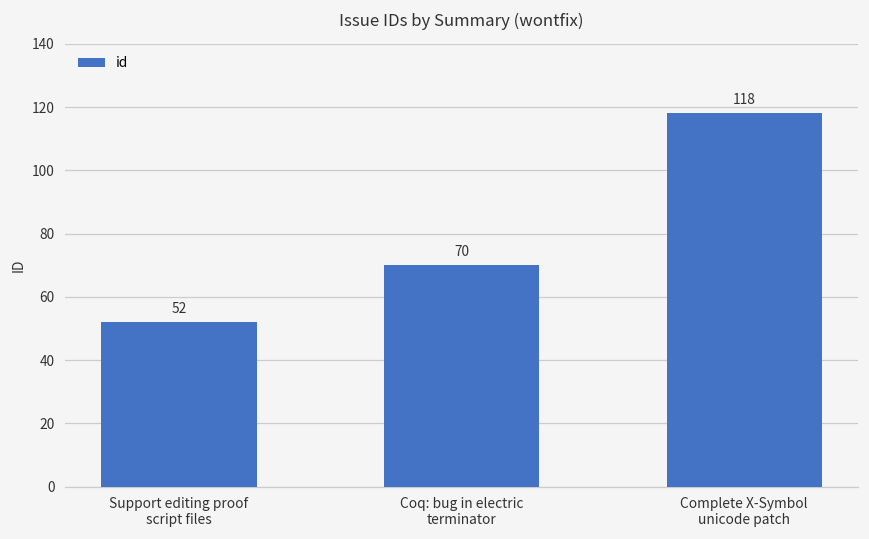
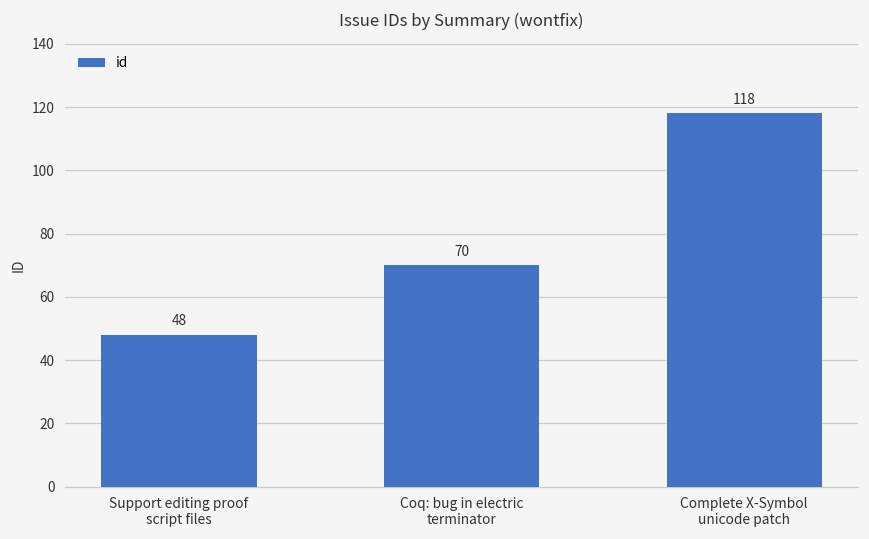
  {
-   "Support editing proof script files": 52,
+   "Support editing proof script files": 48,
    "Coq: bug in electric terminator": 70,
    "Complete X-Symbol unicode patch": 118
  }
